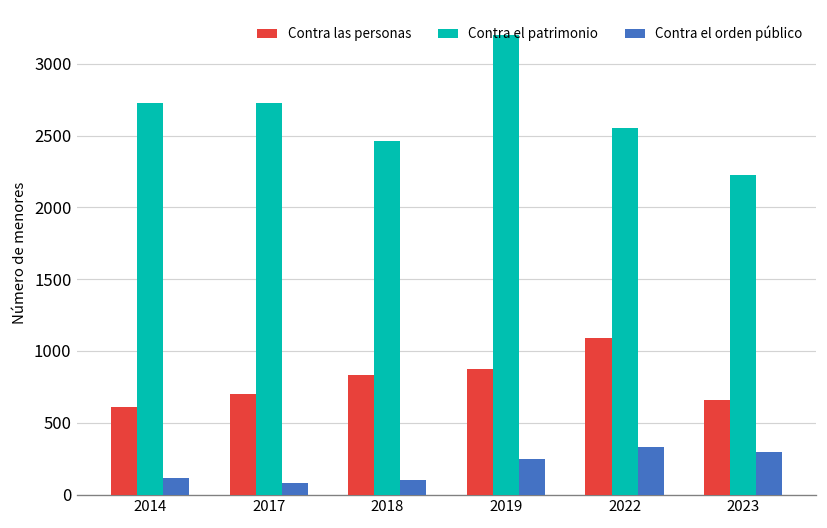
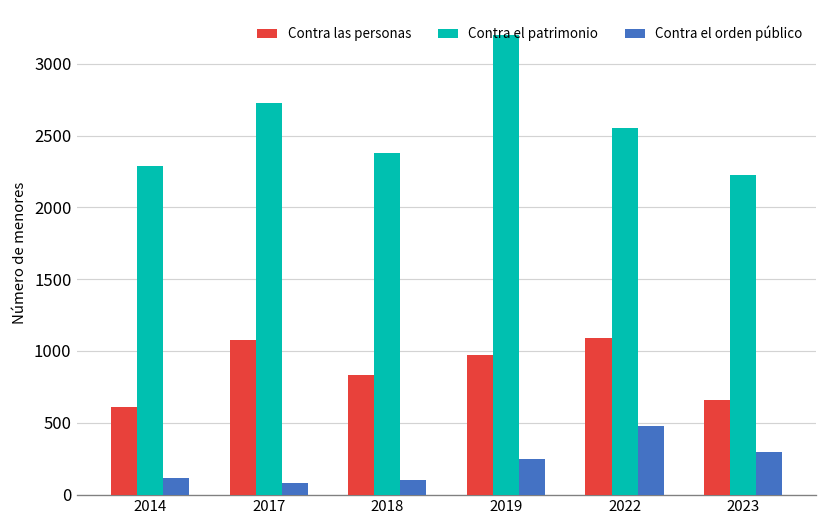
  {
    "Contra las personas": {
      "2014": 610,
-     "2017": 700,
+     "2017": 1080,
      "2018": 830,
-     "2019": 870,
+     "2019": 980,
      "2022": 1090,
      "2023": 660
    },
    "Contra el patrimonio": {
-     "2014": 2730,
+     "2014": 2290,
      "2017": 2730,
-     "2018": 2460,
+     "2018": 2380,
      "2019": 3200,
      "2022": 2550,
      "2023": 2220
    },
    "Contra el orden público": {
      "2014": 120,
      "2017": 80,
      "2018": 100,
      "2019": 250,
-     "2022": 330,
+     "2022": 480,
      "2023": 300
    }
  }
